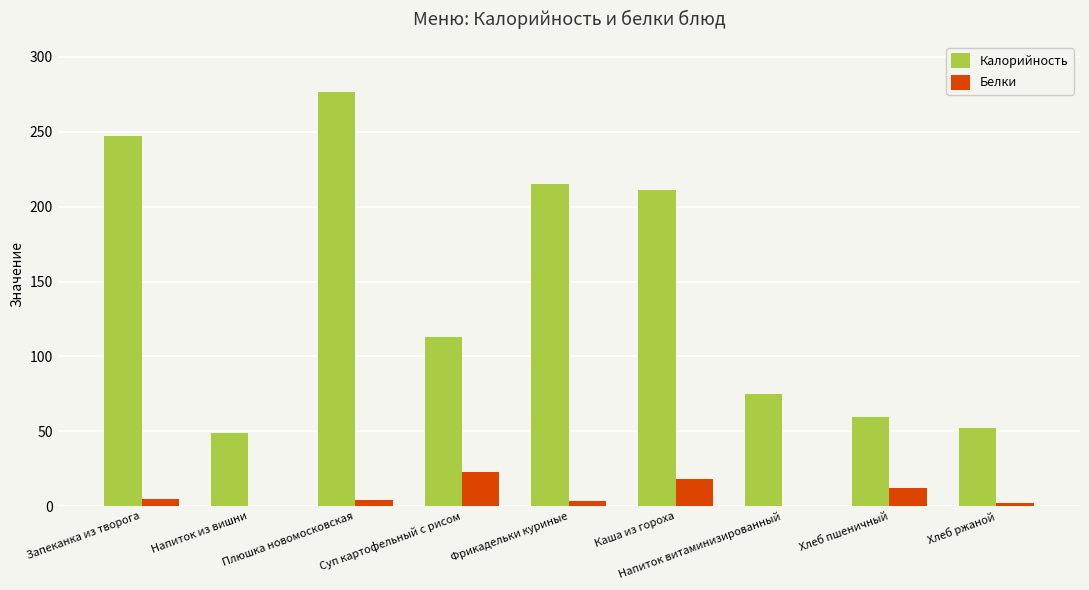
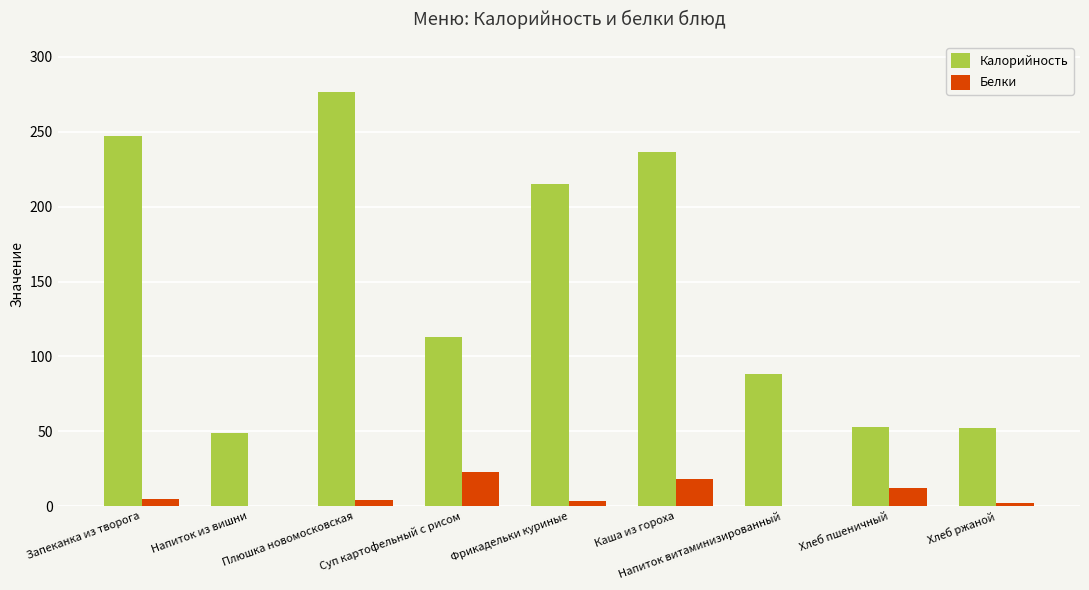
  {
    "Калорийность": {
      "Запеканка из творога": 247,
      "Напиток из вишни": 49,
      "Плюшка новомосковская": 277,
      "Суп картофельный с рисом": 113,
      "Фрикадельки куриные": 215,
-     "Каша из гороха": 211,
-     "Напиток витаминизированный": 75,
-     "Хлеб пшеничный": 60,
+     "Каша из гороха": 236,
+     "Напиток витаминизированный": 89,
+     "Хлеб пшеничный": 53,
      "Хлеб ржаной": 52
    },
    "Белки": {
      "Запеканка из творога": 5,
      "Плюшка новомосковская": 4,
      "Суп картофельный с рисом": 22,
      "Фрикадельки куриные": 4,
      "Каша из гороха": 18,
      "Напиток витаминизированный": 0,
      "Хлеб пшеничный": 12,
      "Хлеб ржаной": 2
    }
  }
